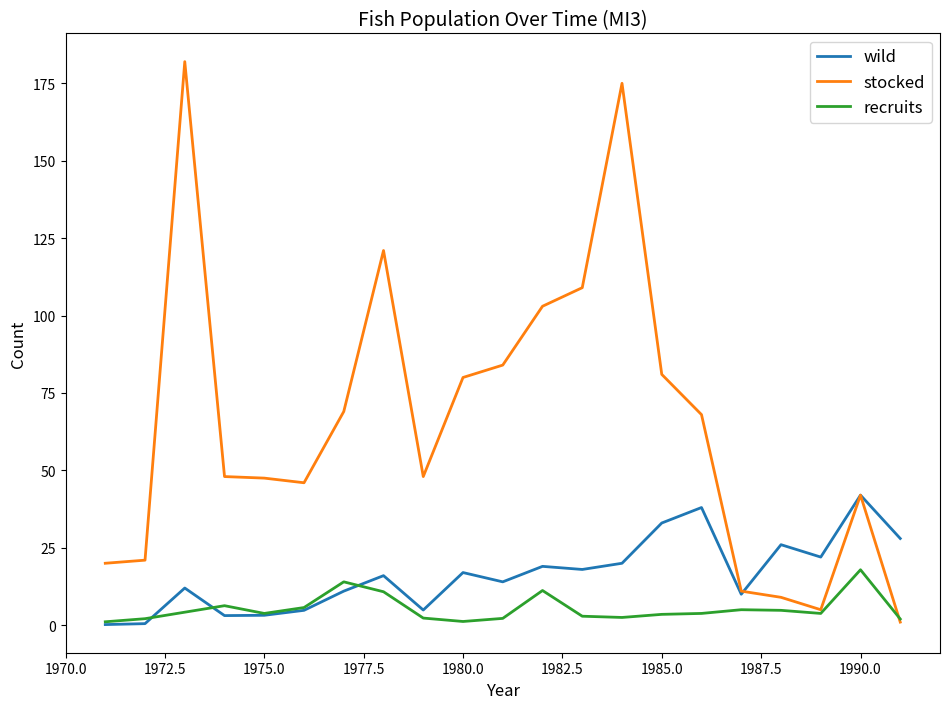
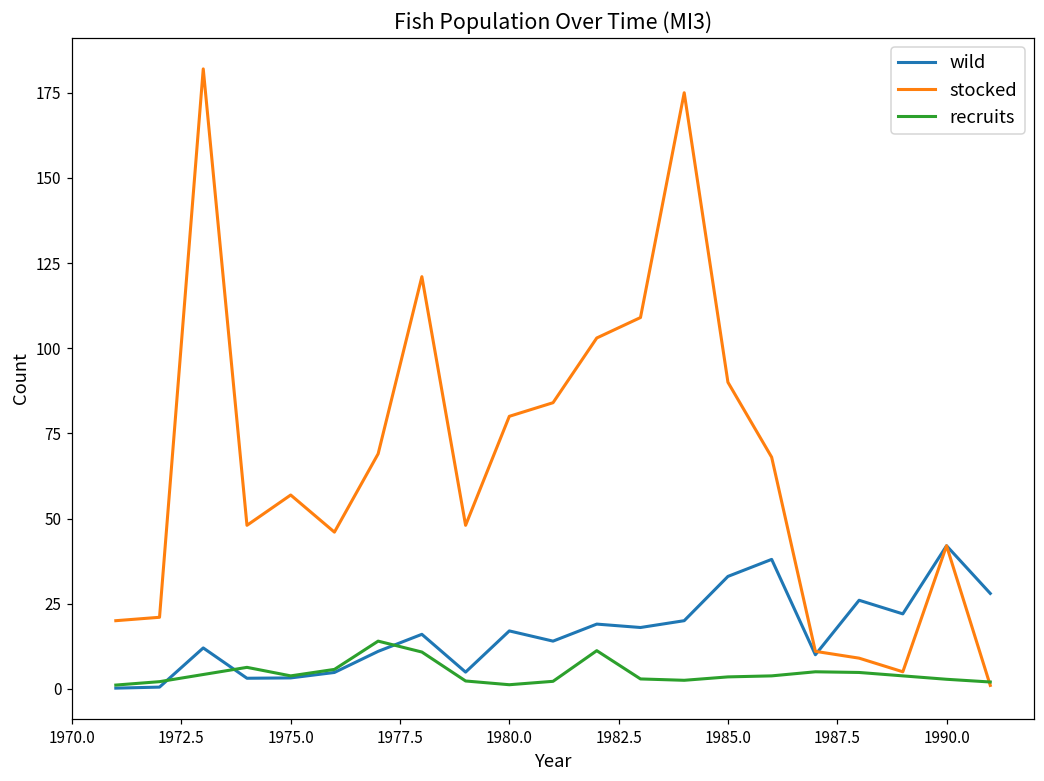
  {
    "wild": {
      "1980.0": 17,
      "1985.0": 33
    },
    "stocked": {
-     "1975.0": 48,
+     "1975.0": 57,
      "1980.0": 80,
-     "1985.0": 81
+     "1985.0": 90
    },
    "recruits": {
      "1980.0": 1,
      "1985.0": 4,
-     "1990.0": 18
+     "1990.0": 3
    }
  }
